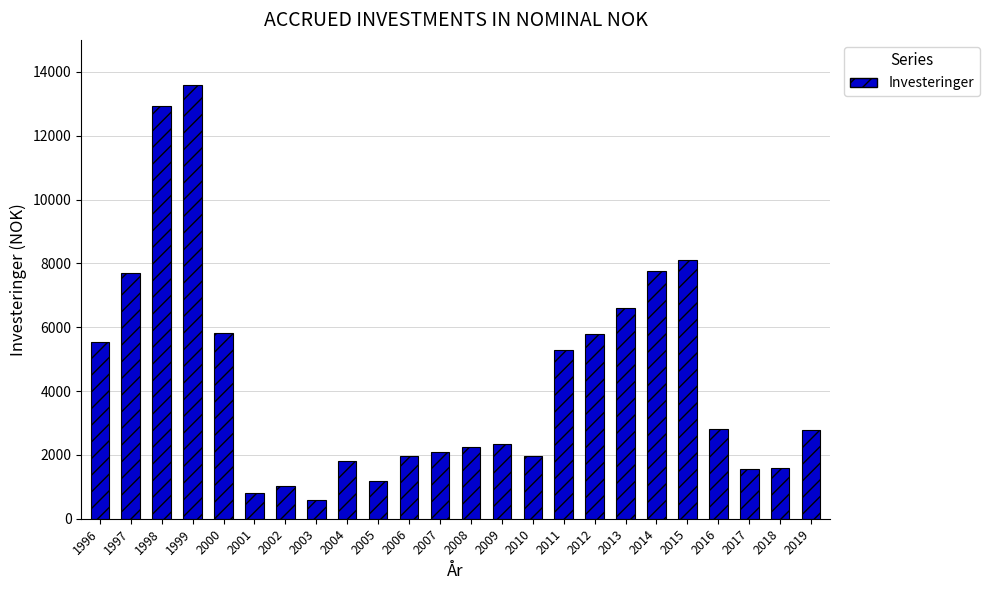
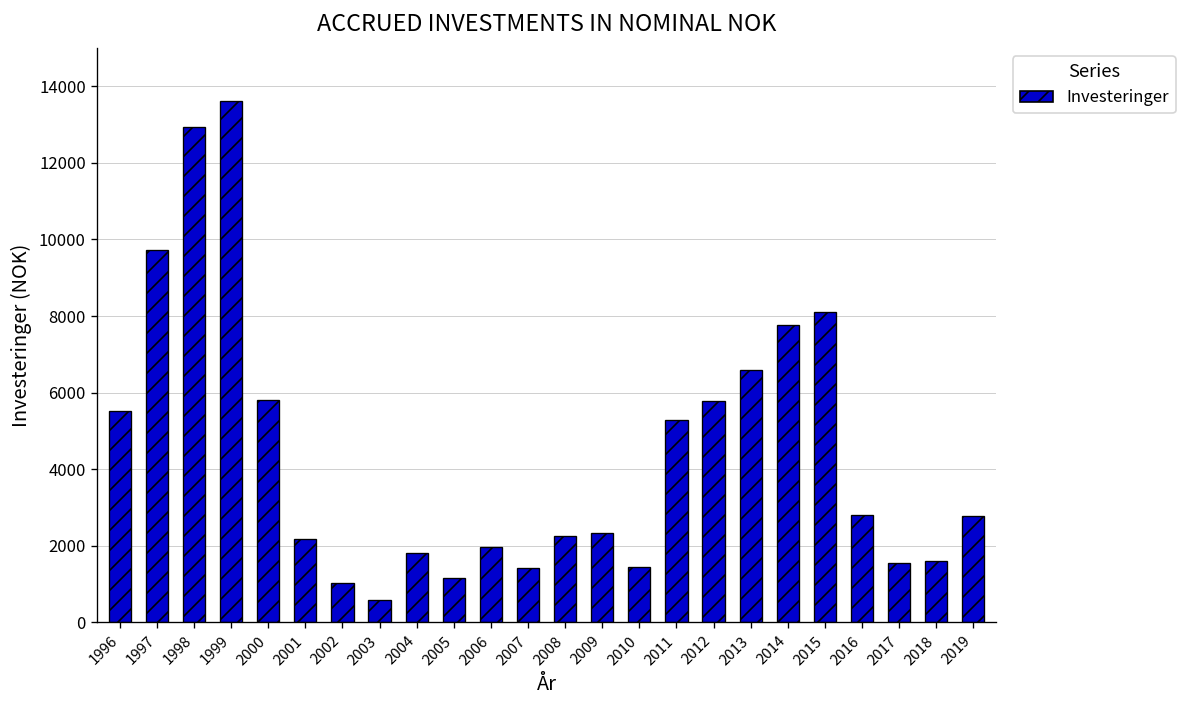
  {
    "1996": 5500,
-   "1997": 7700,
+   "1997": 9700,
    "1998": 12900,
    "1999": 13600,
    "2000": 5800,
-   "2001": 800,
+   "2001": 2200,
    "2002": 1000,
    "2003": 600,
    "2004": 1800,
    "2005": 1200,
    "2006": 2000,
-   "2007": 2100,
+   "2007": 1400,
    "2008": 2300,
    "2009": 2300,
-   "2010": 2000,
+   "2010": 1500,
    "2011": 5300,
    "2012": 5800,
    "2013": 6600,
    "2014": 7800,
    "2015": 8100,
    "2016": 2800,
    "2017": 1600,
    "2018": 1600,
    "2019": 2800
  }
